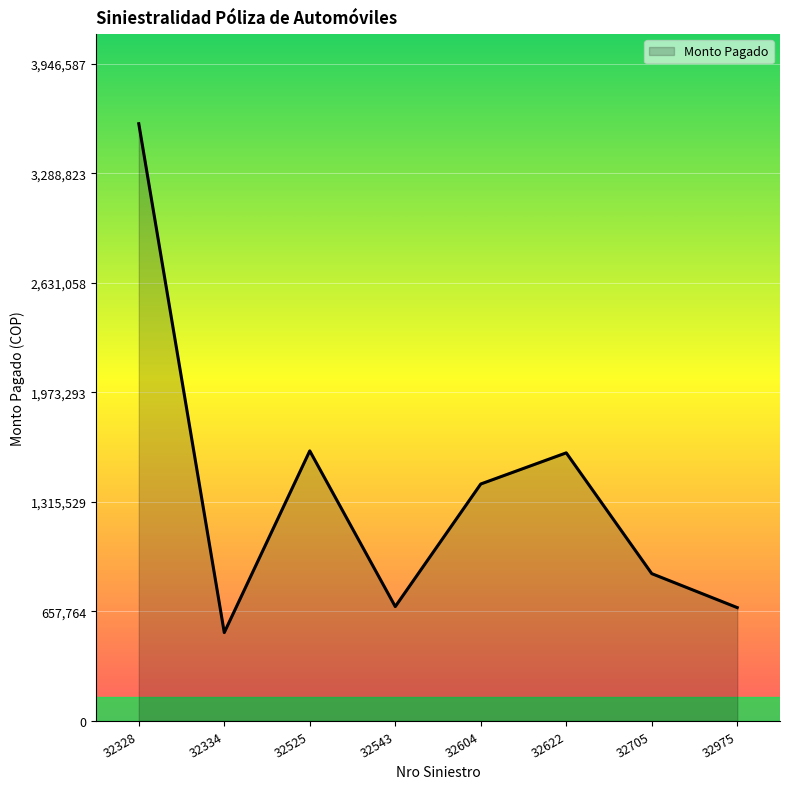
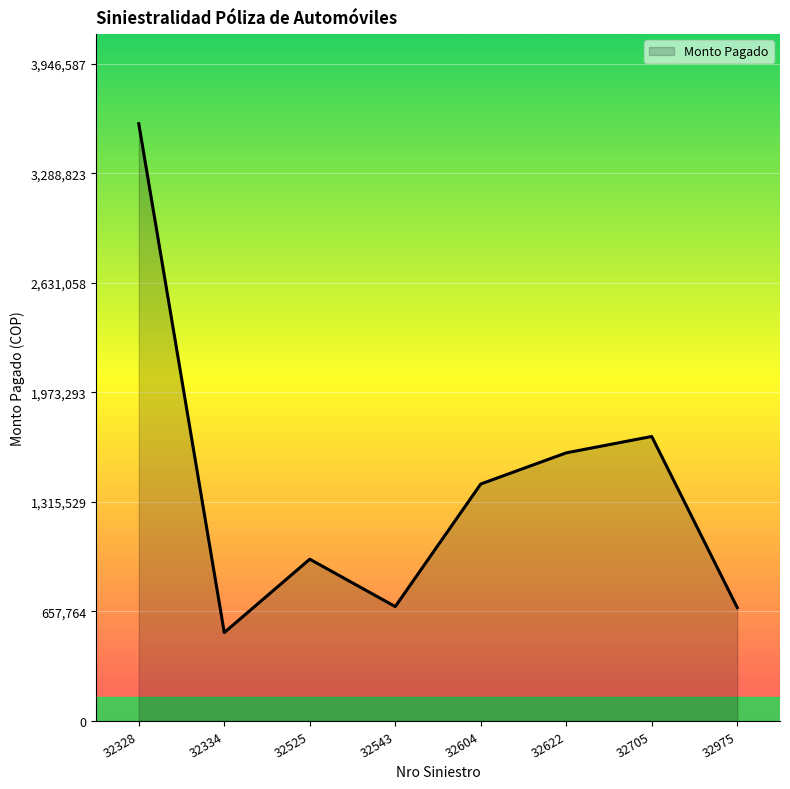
  {
    "32328": "3,590,000",
    "32334": "530,000",
-   "32525": "1,620,000",
+   "32525": "970,000",
    "32543": "690,000",
    "32604": "1,420,000",
    "32622": "1,610,000",
-   "32705": "890,000",
+   "32705": "1,710,000",
    "32975": "680,000"
  }
